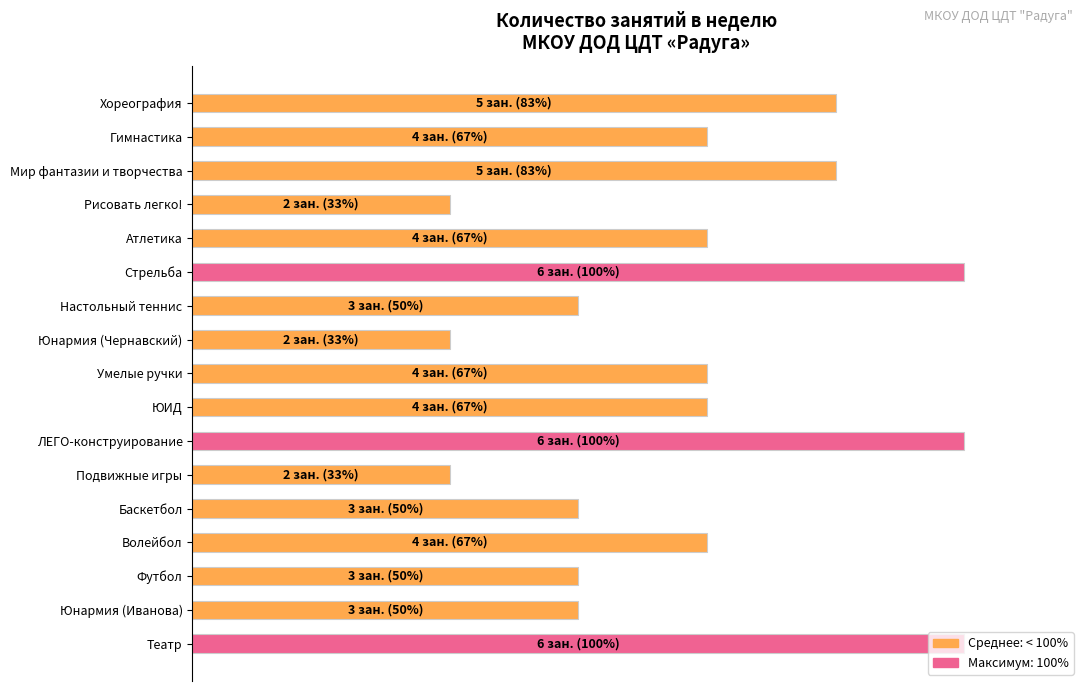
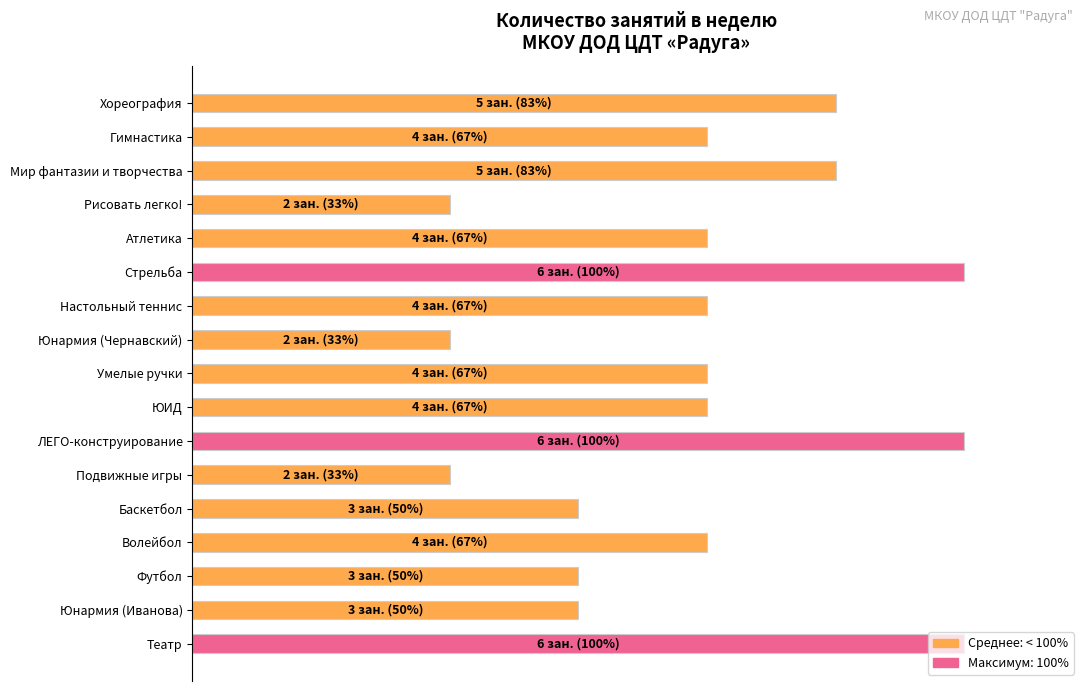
  {
    "Хореография": "(83%)",
    "Гимнастика": "(67%)",
    "Мир фантазии и творчества": "(83%)",
    "Рисовать легко!": "(33%)",
    "Атлетика": "(67%)",
    "Стрельба": "(100%)",
-   "Настольный теннис": "3 зан. (50%)",
+   "Настольный теннис": "4 зан. (67%)",
    "Юнармия (Чернавский)": "(33%)",
    "Умелые ручки": "(67%)",
    "ЮИД": "(67%)",
    "ЛЕГО-конструирование": "(100%)",
    "Подвижные игры": "(33%)",
    "Баскетбол": "(50%)",
    "Волейбол": "(67%)",
    "Футбол": "(50%)",
    "Юнармия (Иванова)": "(50%)"
  }
